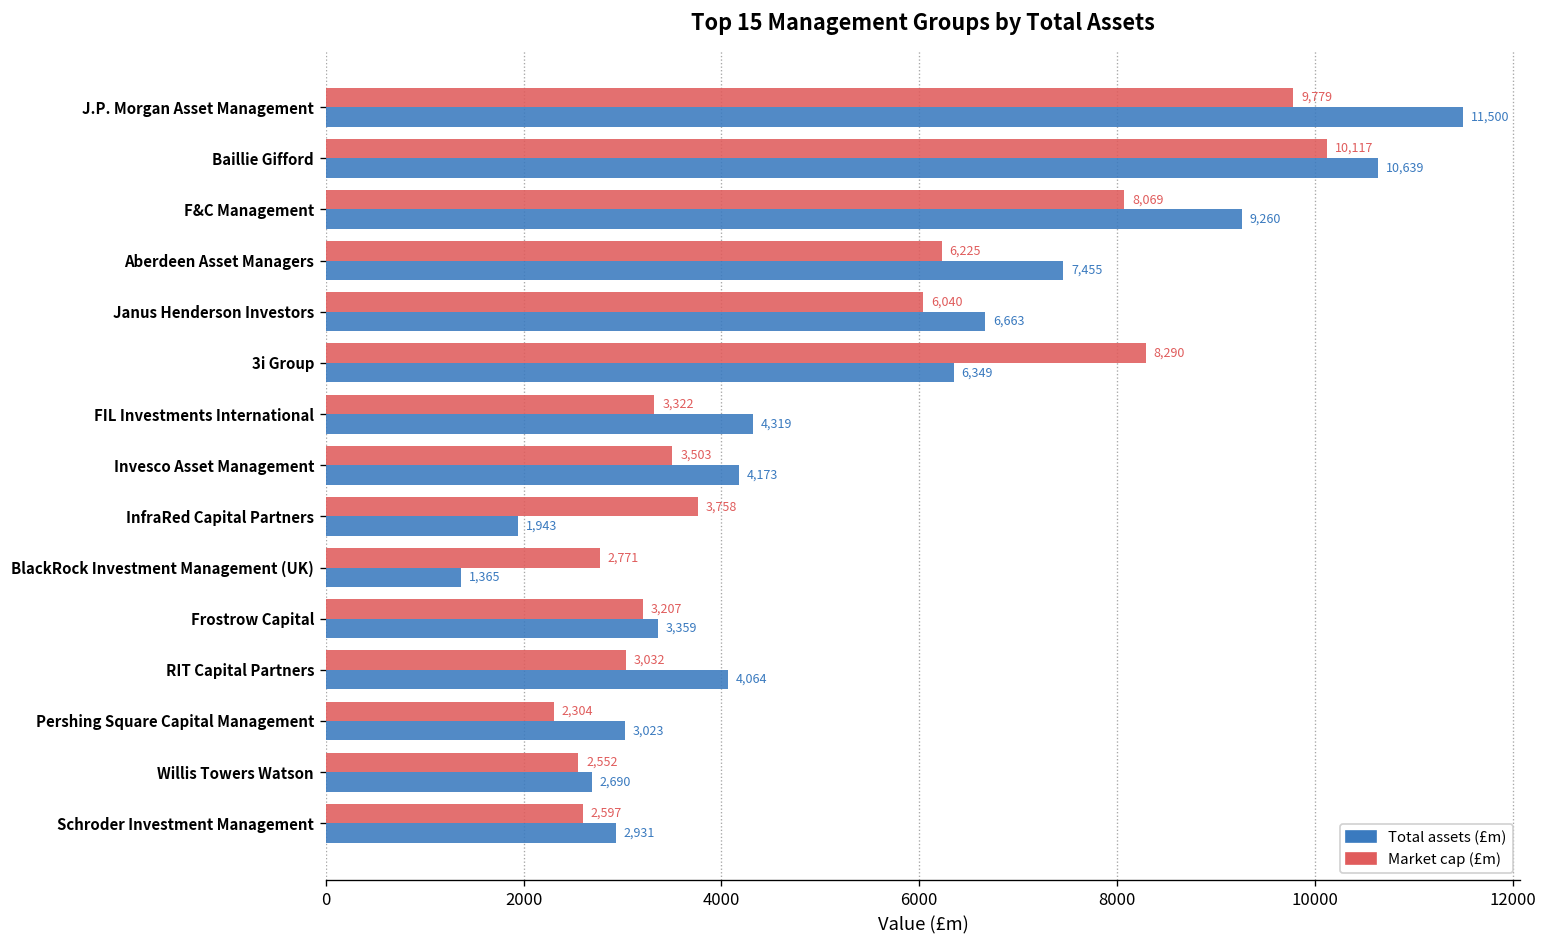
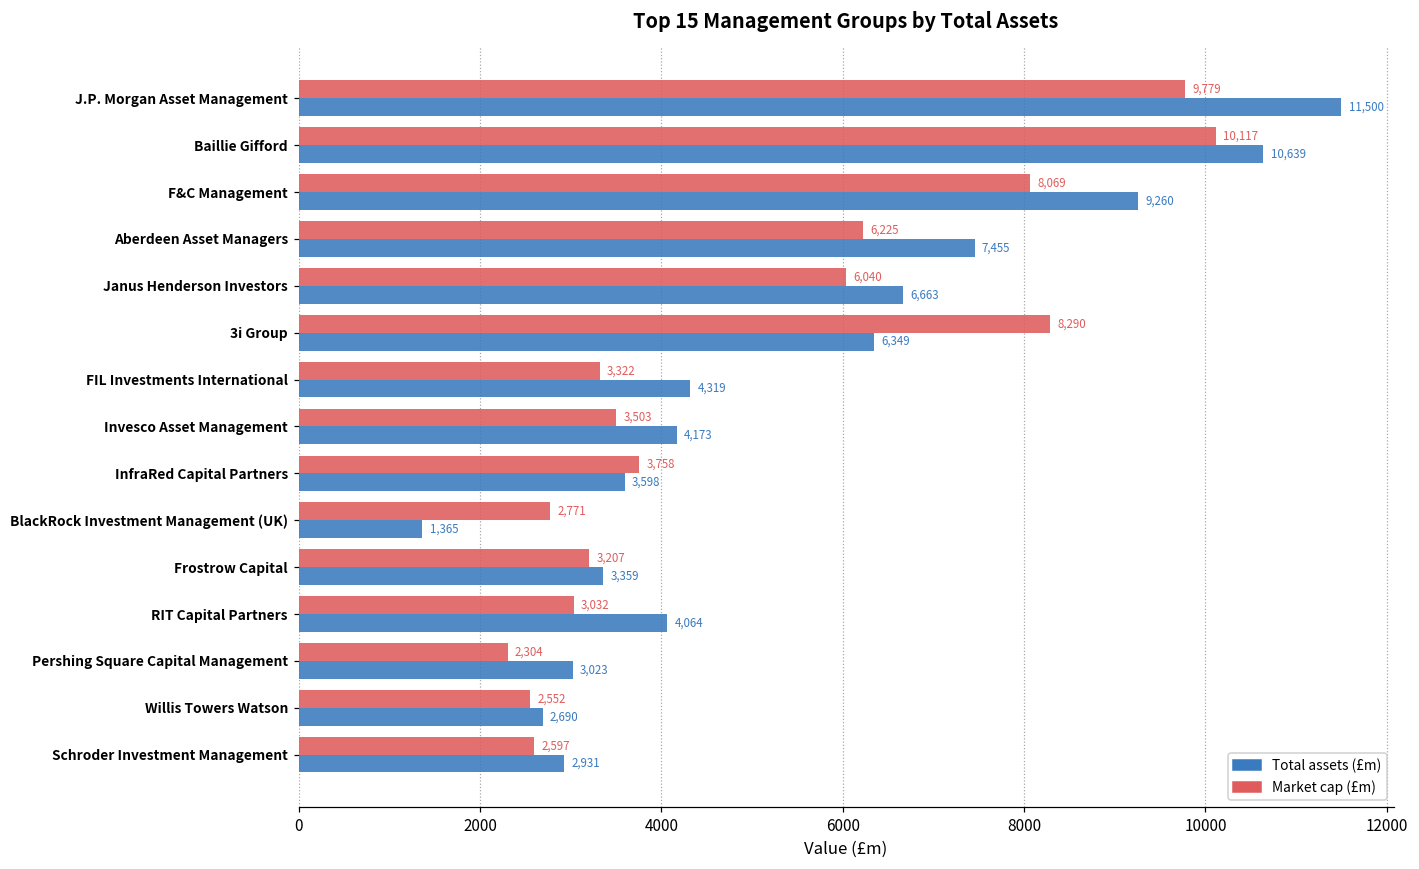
  {
    "Total assets (£m)": {
      "J.P. Morgan Asset Management": "11,500",
      "Baillie Gifford": "10,639",
      "F&C Management": "9,260",
      "Aberdeen Asset Managers": "7,455",
      "Janus Henderson Investors": "6,663",
      "3i Group": "6,349",
      "FIL Investments International": "4,319",
      "Invesco Asset Management": "4,173",
-     "InfraRed Capital Partners": "1,943",
+     "InfraRed Capital Partners": "3,598",
      "BlackRock Investment Management (UK)": "1,365",
      "Frostrow Capital": "3,359",
      "RIT Capital Partners": "4,064",
      "Pershing Square Capital Management": "3,023",
      "Willis Towers Watson": "2,690",
      "Schroder Investment Management": "2,931"
    },
    "Market cap (£m)": {
      "J.P. Morgan Asset Management": "9,779",
      "Baillie Gifford": "10,117",
      "F&C Management": "8,069",
      "Aberdeen Asset Managers": "6,225",
      "Janus Henderson Investors": "6,040",
      "3i Group": "8,290",
      "FIL Investments International": "3,322",
      "Invesco Asset Management": "3,503",
      "InfraRed Capital Partners": "3,758",
      "BlackRock Investment Management (UK)": "2,771",
      "Frostrow Capital": "3,207",
      "RIT Capital Partners": "3,032",
      "Pershing Square Capital Management": "2,304",
      "Willis Towers Watson": "2,552",
      "Schroder Investment Management": "2,597"
    }
  }
